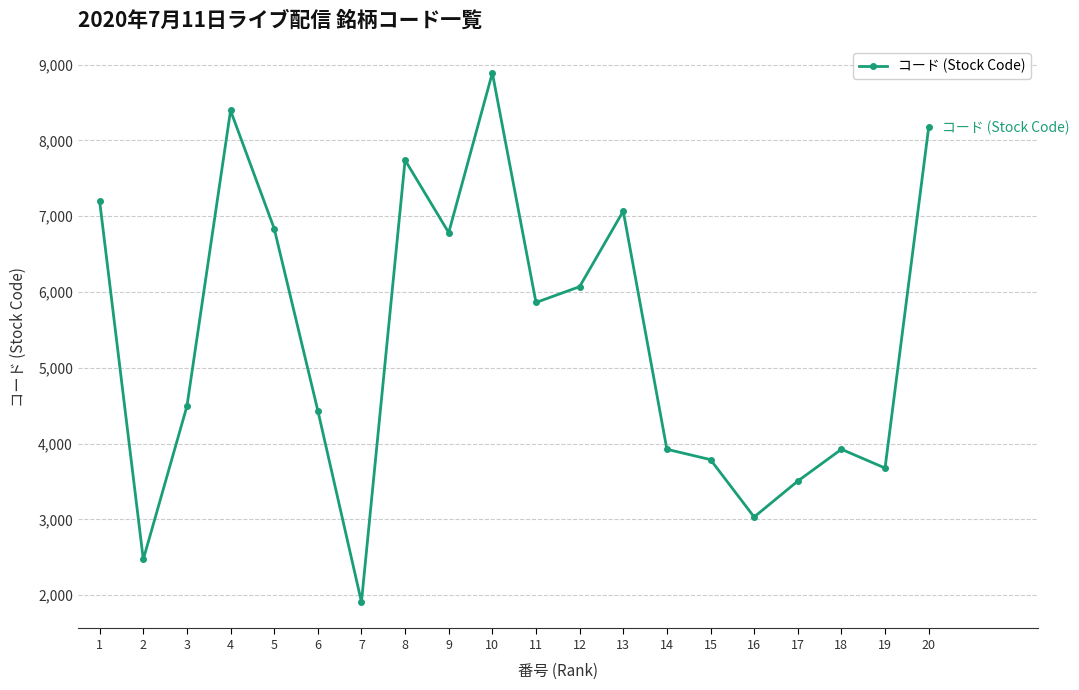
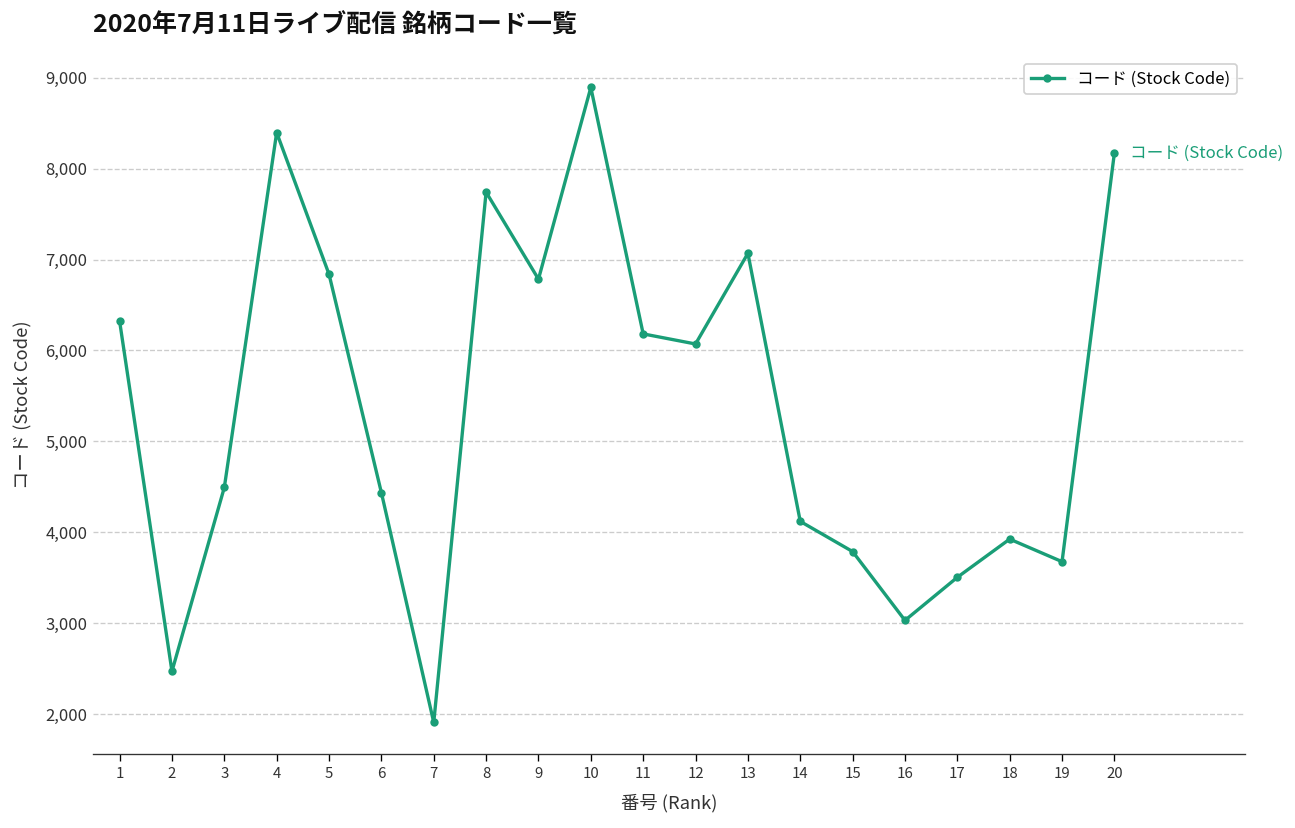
  {
-   "1": "7,200",
+   "1": "6,300",
    "2": "2,500",
    "3": "4,500",
    "4": "8,400",
    "5": "6,800",
    "6": "4,400",
    "7": "1,900",
    "8": "7,700",
    "9": "6,800",
    "10": "8,900",
-   "11": "5,900",
+   "11": "6,200",
    "12": "6,100",
    "13": "7,100",
-   "14": "3,900",
+   "14": "4,100",
    "15": "3,800",
    "16": "3,000",
    "17": "3,500",
    "18": "3,900",
    "19": "3,700",
    "20": "8,200"
  }
